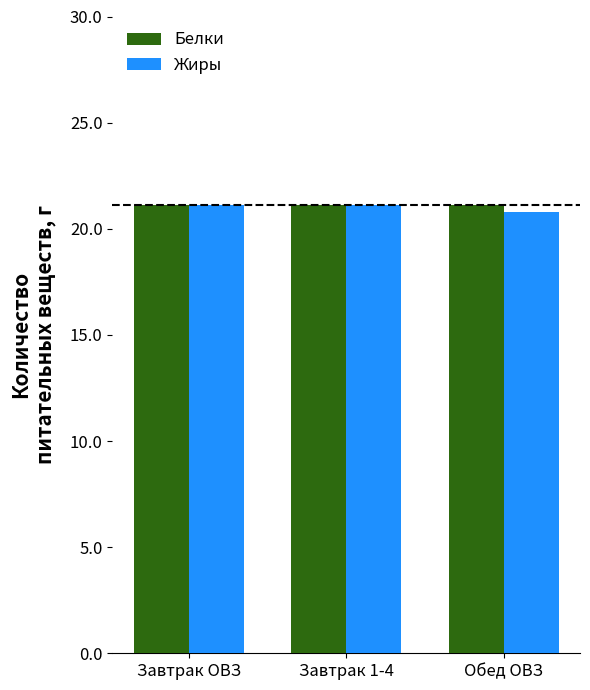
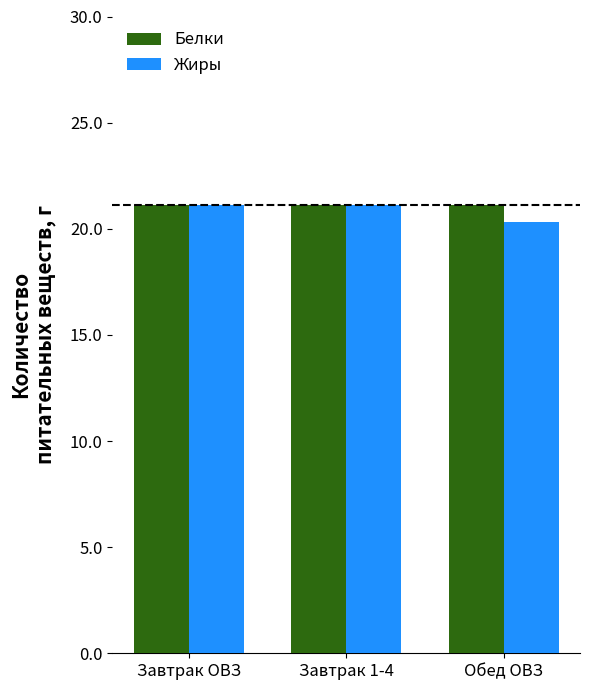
  {
    "Белки": {
      "Завтрак ОВЗ": 21.1,
      "Завтрак 1-4": 21.1,
      "Обед ОВЗ": 21.1
    },
    "Жиры": {
      "Завтрак ОВЗ": 21.1,
      "Завтрак 1-4": 21.1,
-     "Обед ОВЗ": 20.8
+     "Обед ОВЗ": 20.3
    }
  }
